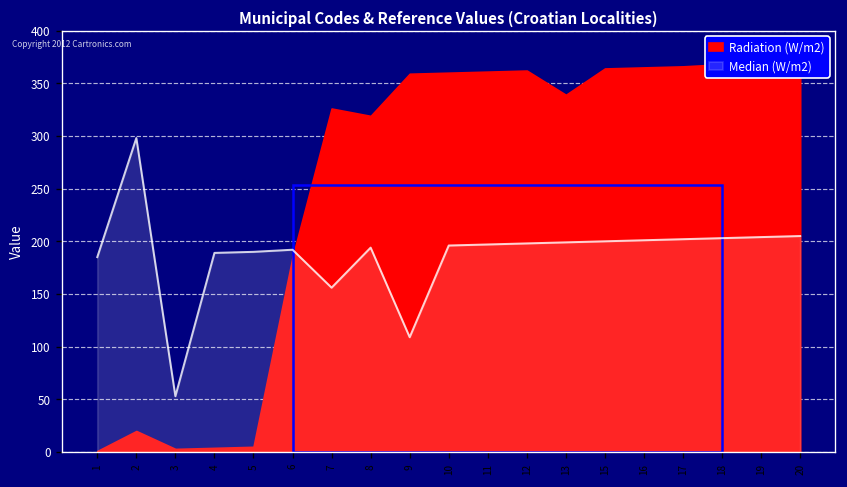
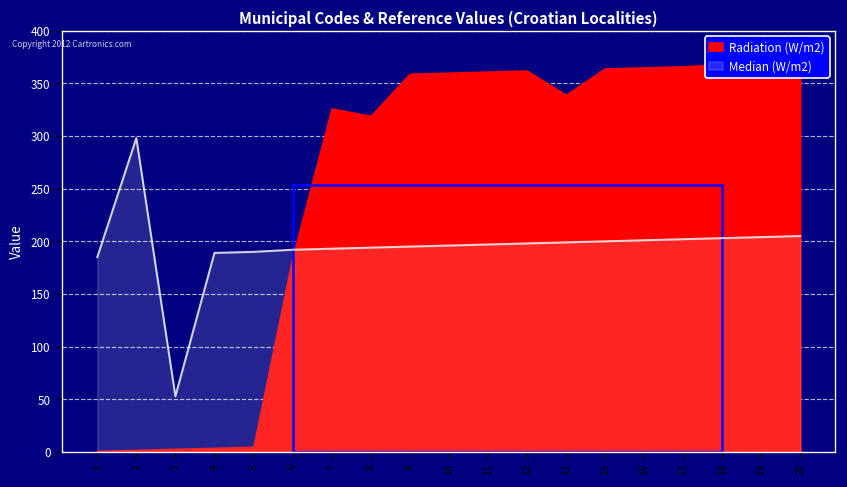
  {
    "Radiation (W/m2)": {
-     "2": 20,
+     "2": 0,
      "3": 0,
      "4": 0,
      "5": 10,
      "6": 190,
      "7": 330,
      "8": 320,
      "9": 360,
      "10": 360,
      "11": 360,
      "12": 360,
      "13": 340,
      "15": 360,
      "16": 370,
      "17": 370
    },
    "Median (W/m2)": {
      "1": 190,
      "2": 300,
      "3": 50,
      "4": 190,
      "5": 190,
      "6": 190,
-     "7": 160,
+     "7": 190,
      "8": 190,
-     "9": 110,
+     "9": 200,
      "10": 200,
      "11": 200,
      "12": 200,
      "13": 200,
      "15": 200,
      "16": 200,
      "17": 200,
      "18": 200,
      "19": 200,
      "20": 210
    }
  }
